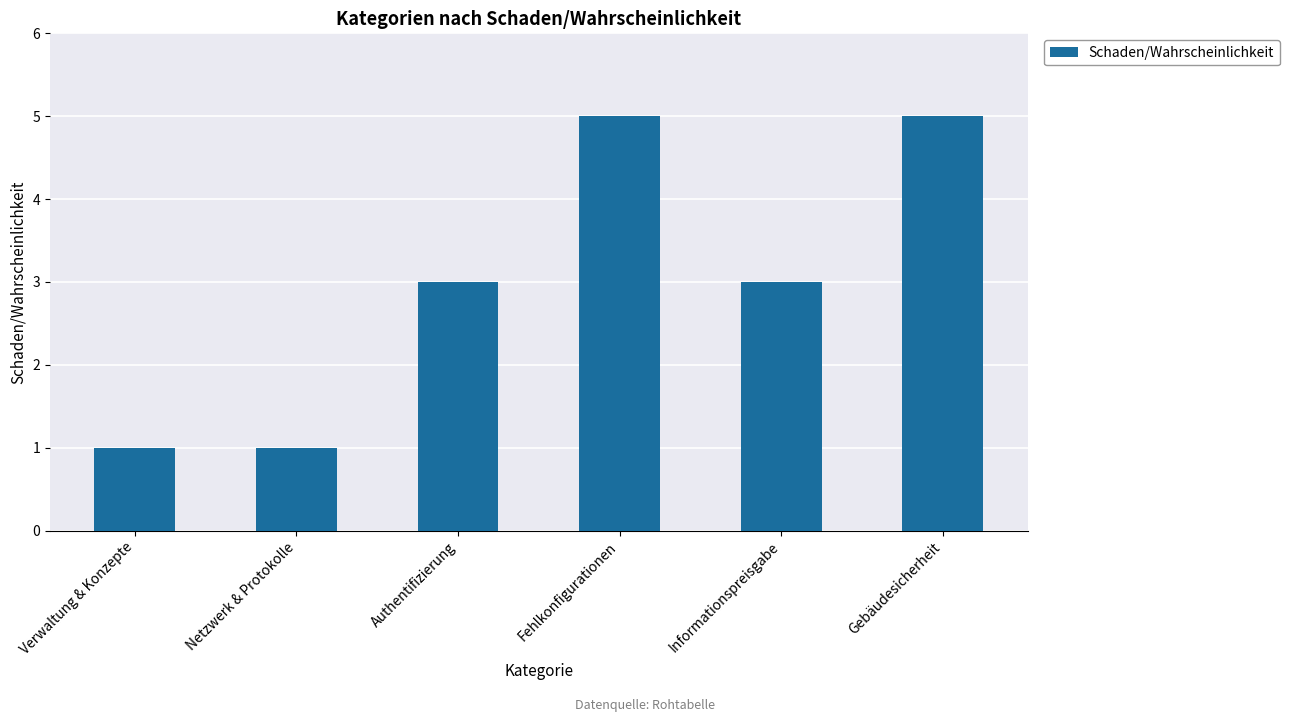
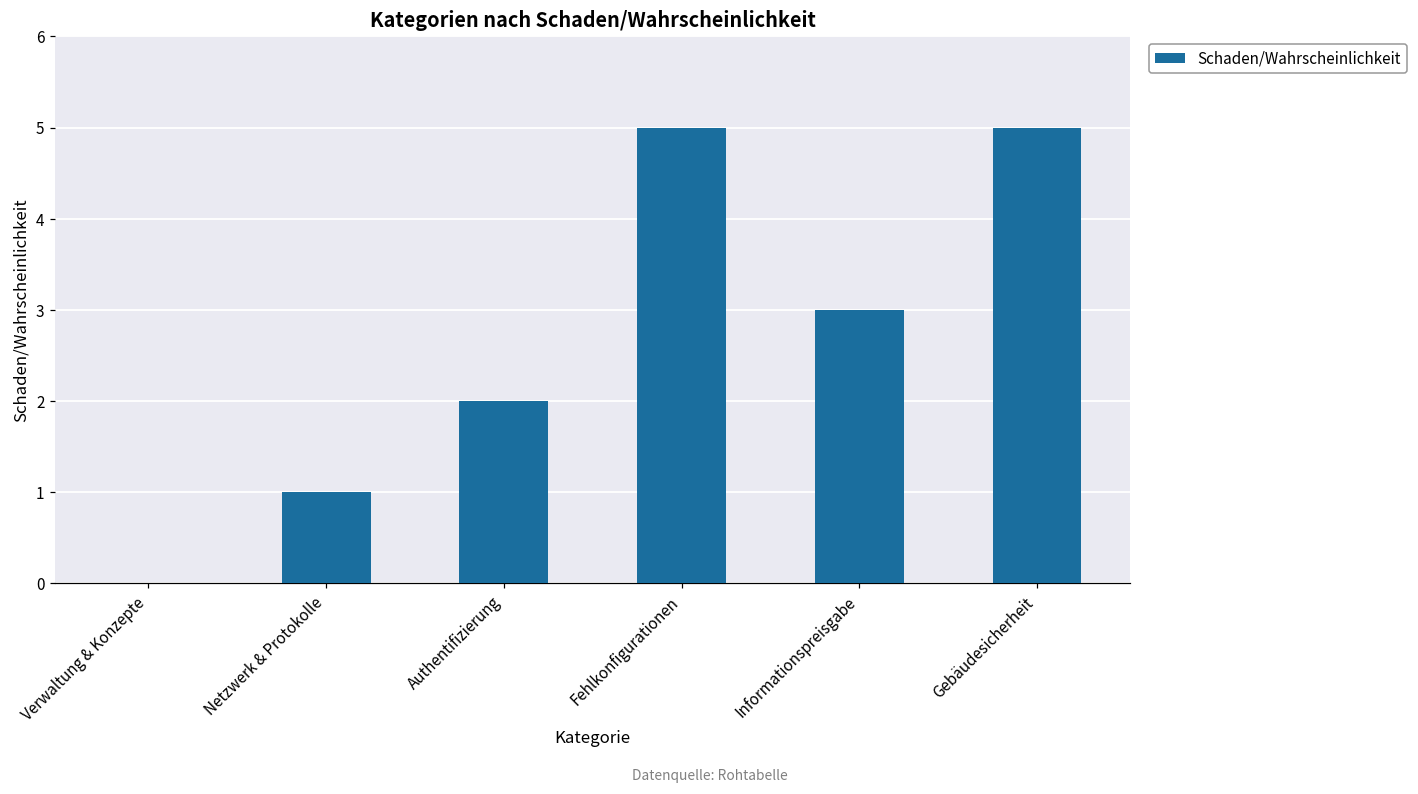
  {
-   "Verwaltung & Konzepte": 1,
+   "Verwaltung & Konzepte": 0,
    "Netzwerk & Protokolle": 1,
-   "Authentifizierung": 3,
+   "Authentifizierung": 2,
    "Fehlkonfigurationen": 5,
    "Informationspreisgabe": 3,
    "Gebäudesicherheit": 5
  }
